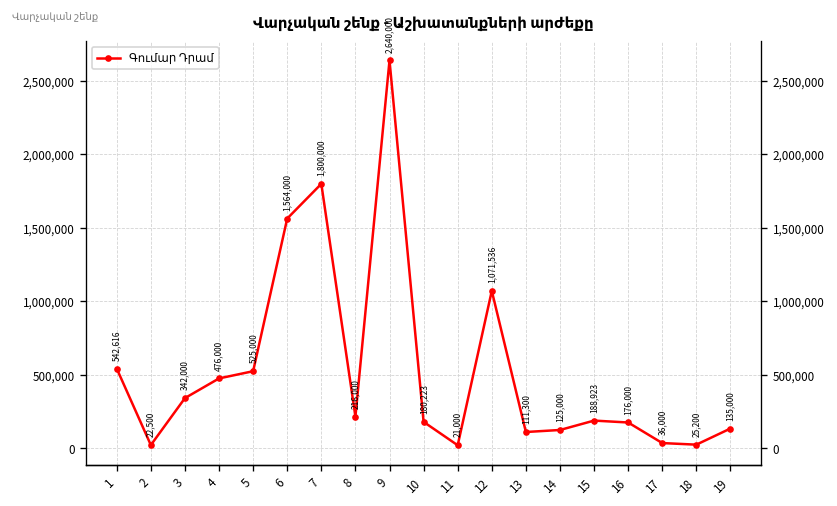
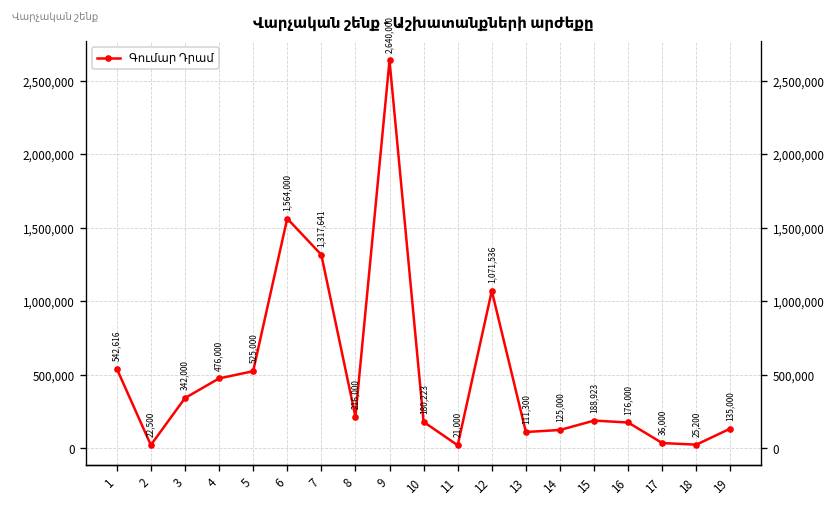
  {
    "1": "542,616",
    "2": "22,500",
    "3": "342,000",
    "4": "476,000",
    "5": "525,000",
    "6": "1,564,000",
-   "7": "1,800,000",
+   "7": "1,317,641",
    "8": "216,000",
    "9": "2,640,000",
    "10": "180,223",
    "11": "21,000",
    "12": "1,071,536",
    "13": "111,300",
    "14": "125,000",
    "15": "188,923",
    "16": "176,000",
    "17": "36,000",
    "18": "25,200",
    "19": "135,000"
  }
